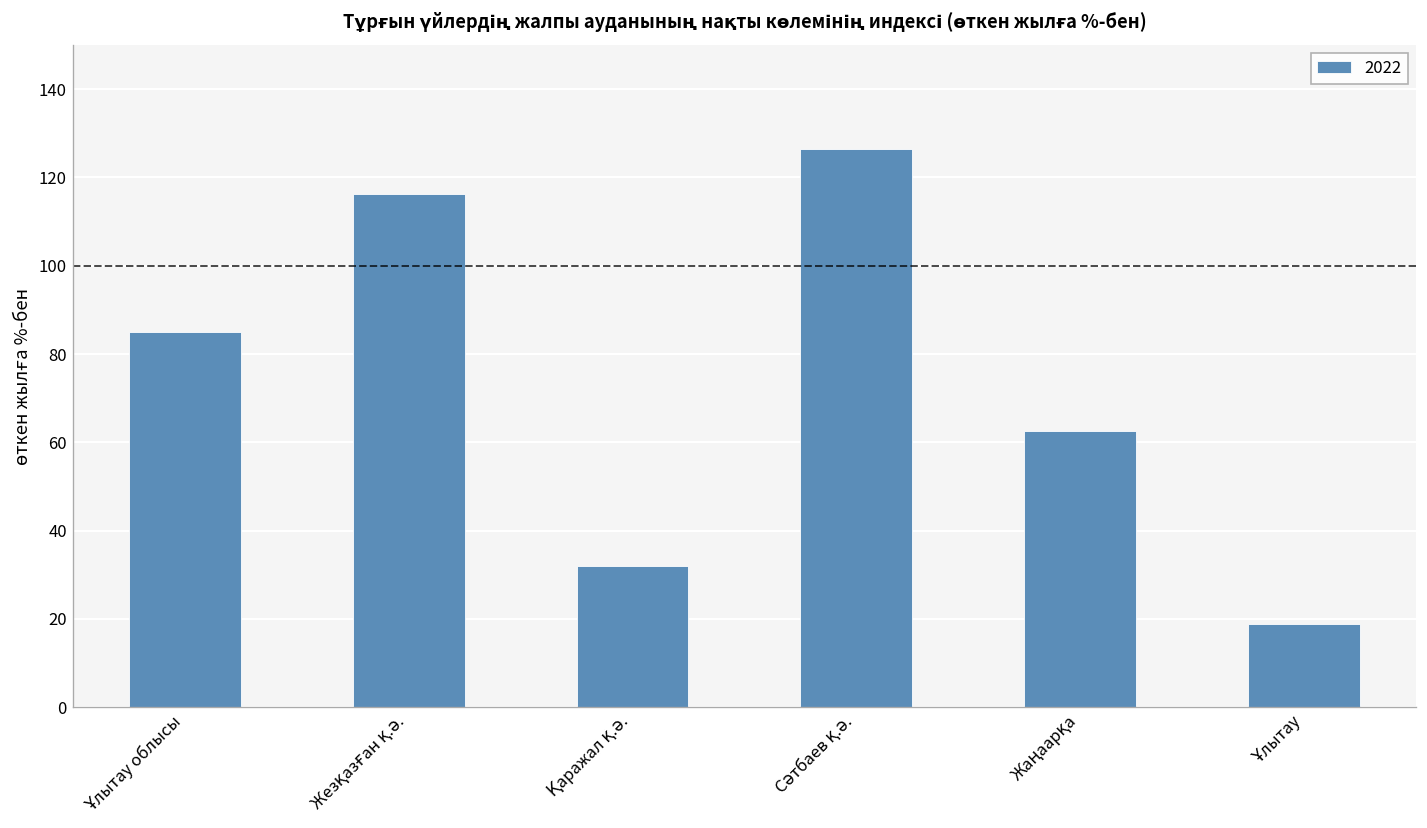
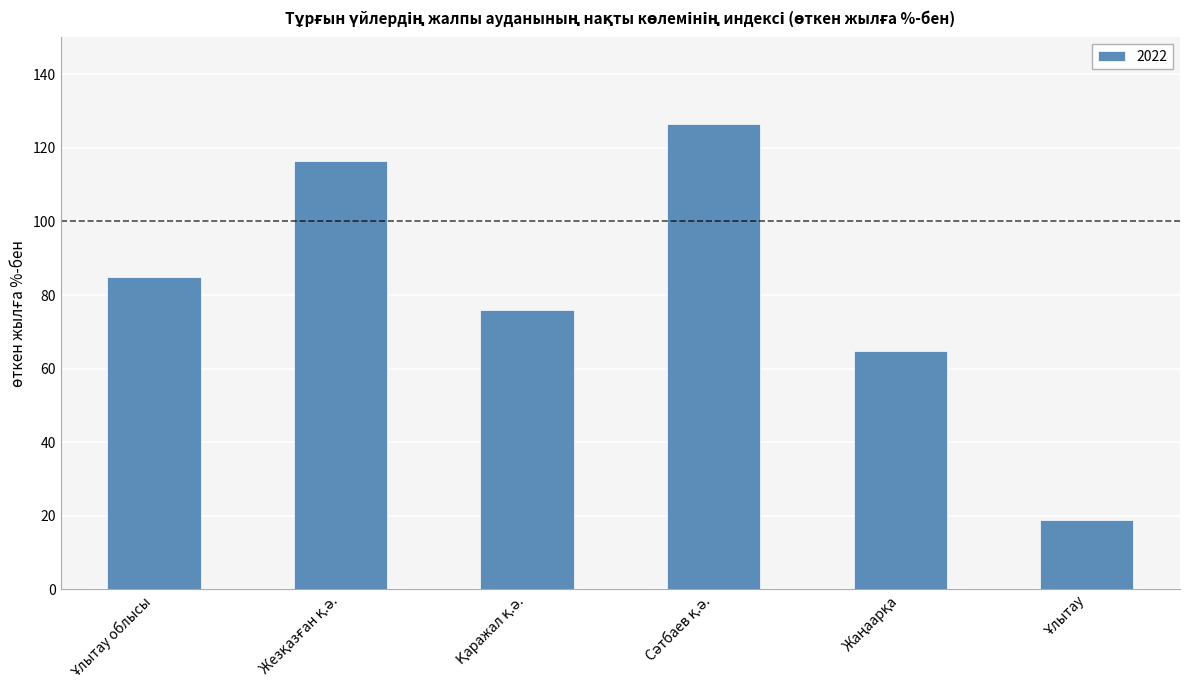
  {
    "Ұлытау облысы": 85,
    "Жезқазған қ.ә.": 116,
-   "Қаражал қ.ә.": 32,
+   "Қаражал қ.ә.": 76,
    "Сәтбаев қ.ә.": 126,
-   "Жаңаарқа": 63,
+   "Жаңаарқа": 65,
    "Ұлытау": 19
  }
